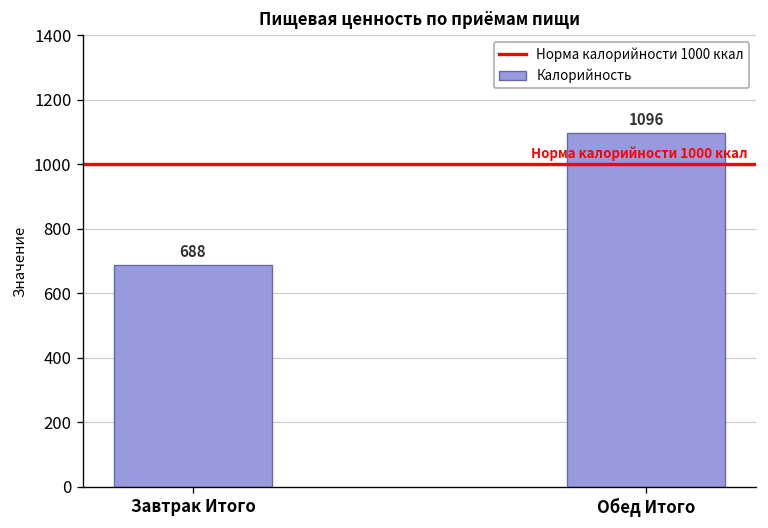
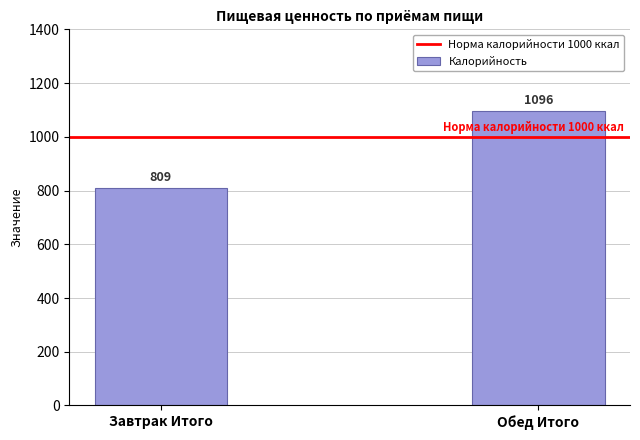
  {
-   "Завтрак Итого": 688,
+   "Завтрак Итого": 809,
    "Обед Итого": 1096
  }
